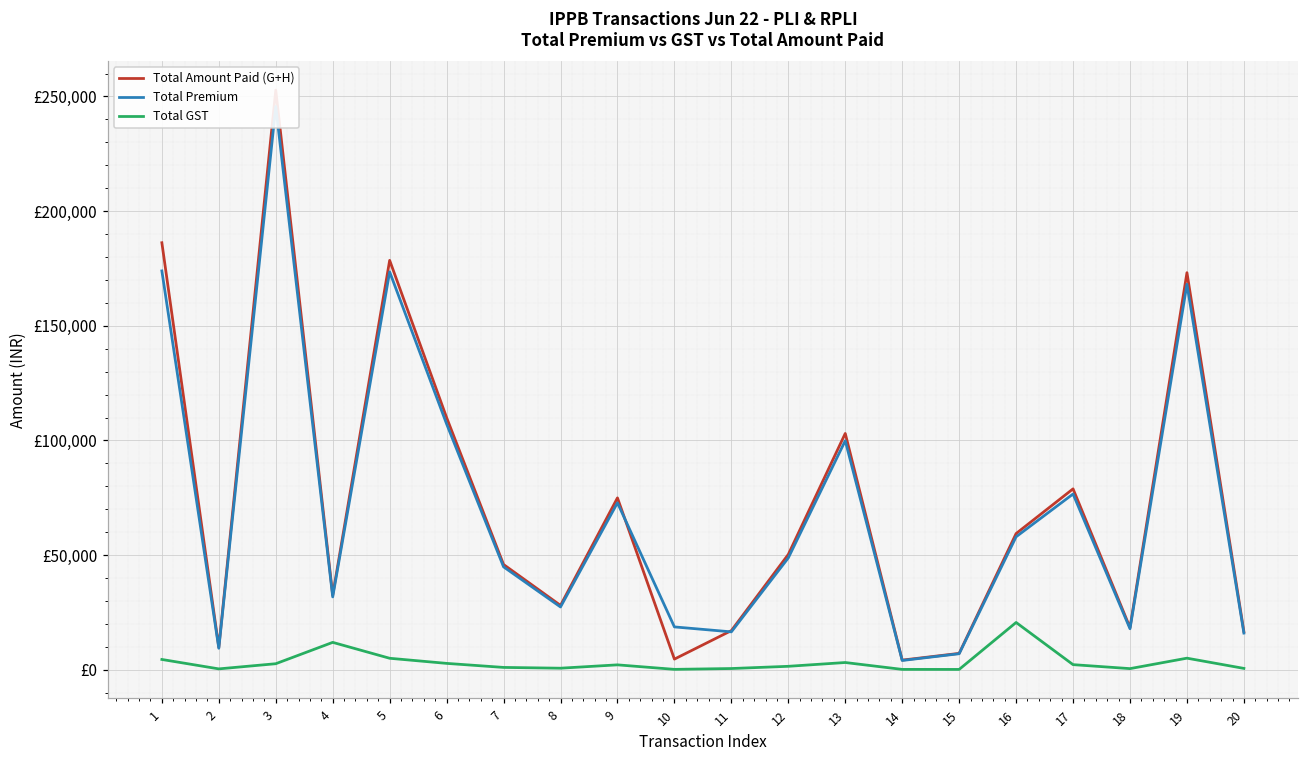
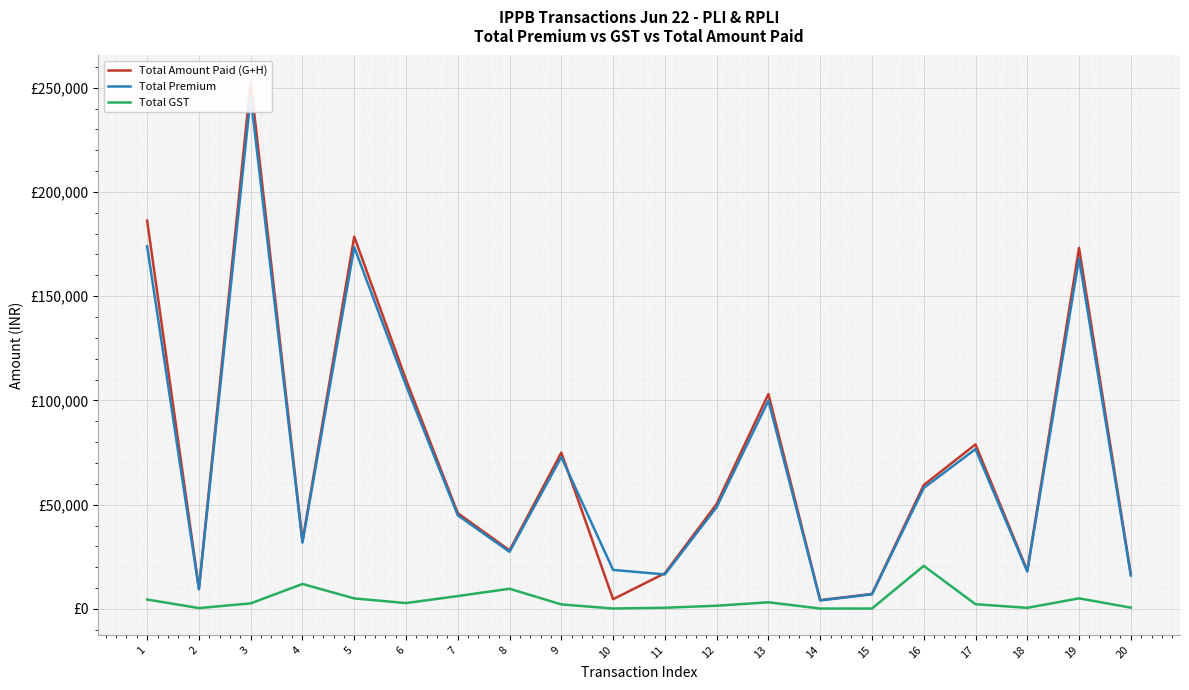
  {
    "Total Amount Paid (G+H)": {
      "1": "£186,000",
      "5": "£179,000",
      "6": "£110,000",
      "9": "£75,000",
      "10": "£5,000",
      "12": "£50,000",
      "13": "£103,000",
      "16": "£59,000",
      "17": "£79,000",
      "19": "£173,000"
    },
    "Total Premium": {
      "1": "£174,000",
      "5": "£174,000",
      "6": "£107,000",
      "9": "£73,000",
      "10": "£19,000",
      "12": "£49,000",
      "13": "£100,000",
      "16": "£58,000",
      "17": "£77,000",
      "19": "£168,000"
    },
    "Total GST": {
      "1": "£4,000",
      "2": "£0",
      "3": "£3,000",
      "4": "£12,000",
      "5": "£5,000",
      "6": "£3,000",
-     "7": "£1,000",
-     "8": "£1,000",
+     "7": "£6,000",
+     "8": "£10,000",
      "9": "£2,000",
      "10": "£0",
      "11": "£1,000",
      "12": "£2,000",
      "13": "£3,000",
      "14": "£0",
      "15": "£0",
      "16": "£21,000",
      "17": "£2,000",
      "18": "£1,000",
      "19": "£5,000",
      "20": "£1,000"
    }
  }
